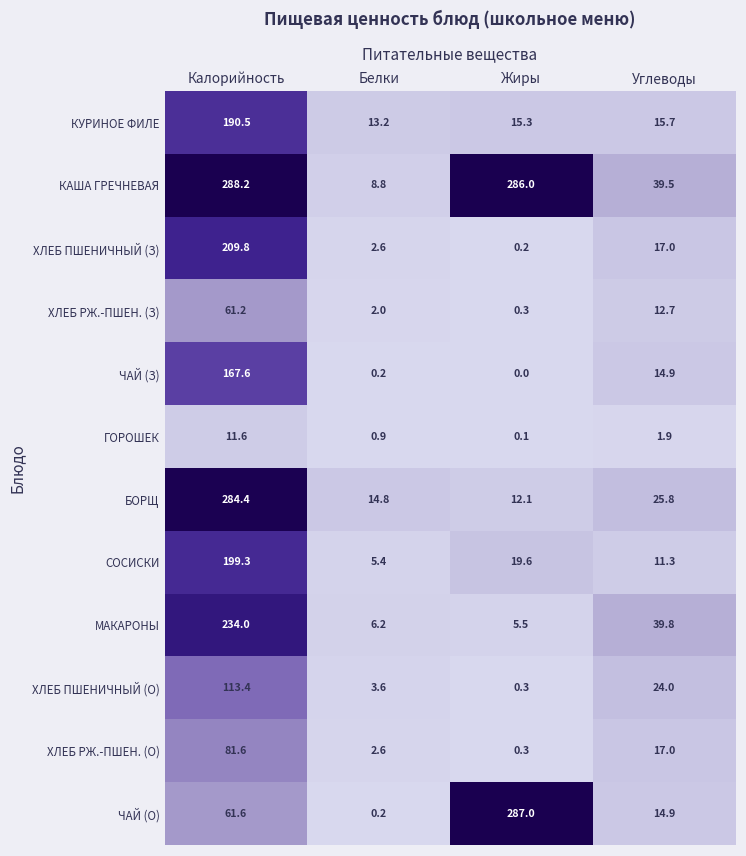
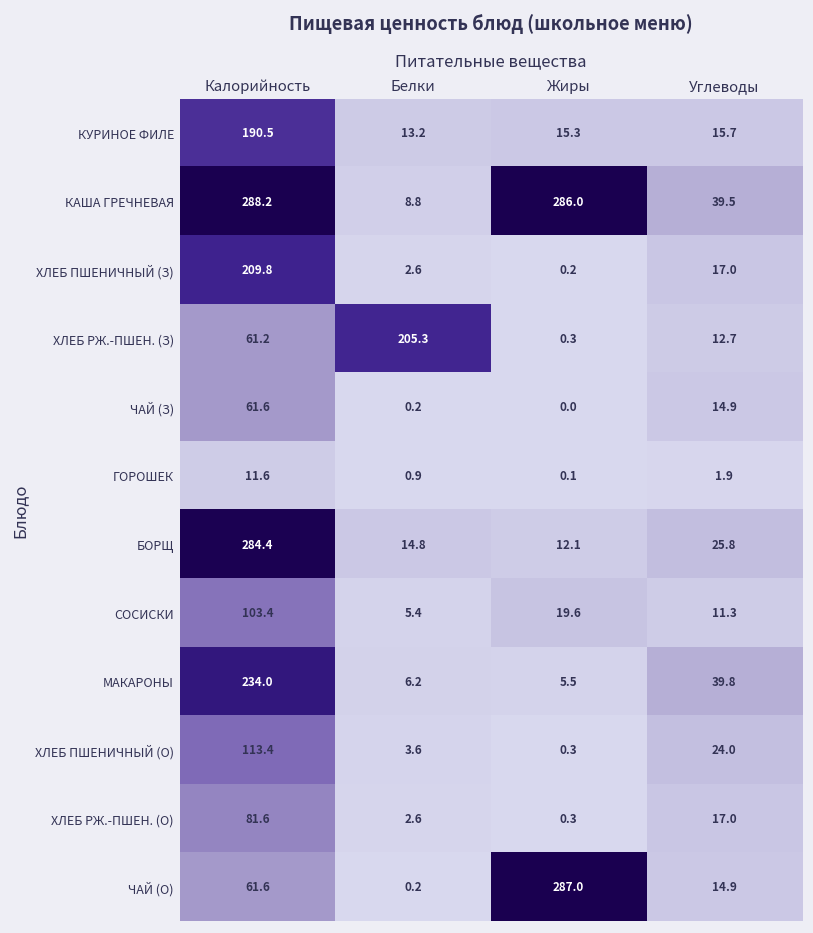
  {
    "КУРИНОЕ ФИЛЕ": {
      "Калорийность": 190.5,
      "Белки": 13.2,
      "Жиры": 15.3,
      "Углеводы": 15.7
    },
    "КАША ГРЕЧНЕВАЯ": {
      "Калорийность": 288.2,
      "Белки": 8.8,
      "Жиры": 286.0,
      "Углеводы": 39.5
    },
    "ХЛЕБ ПШЕНИЧНЫЙ (З)": {
      "Калорийность": 209.8,
      "Белки": 2.6,
      "Жиры": 0.2,
      "Углеводы": 17.0
    },
    "ХЛЕБ РЖ.-ПШЕН. (З)": {
      "Калорийность": 61.2,
-     "Белки": 2.0,
+     "Белки": 205.3,
      "Жиры": 0.3,
      "Углеводы": 12.7
    },
    "ЧАЙ (З)": {
-     "Калорийность": 167.6,
+     "Калорийность": 61.6,
      "Белки": 0.2,
      "Жиры": 0.0,
      "Углеводы": 14.9
    },
    "ГОРОШЕК": {
      "Калорийность": 11.6,
      "Белки": 0.9,
      "Жиры": 0.1,
      "Углеводы": 1.9
    },
    "БОРЩ": {
      "Калорийность": 284.4,
      "Белки": 14.8,
      "Жиры": 12.1,
      "Углеводы": 25.8
    },
    "СОСИСКИ": {
-     "Калорийность": 199.3,
+     "Калорийность": 103.4,
      "Белки": 5.4,
      "Жиры": 19.6,
      "Углеводы": 11.3
    },
    "МАКАРОНЫ": {
      "Калорийность": 234.0,
      "Белки": 6.2,
      "Жиры": 5.5,
      "Углеводы": 39.8
    },
    "ХЛЕБ ПШЕНИЧНЫЙ (О)": {
      "Калорийность": 113.4,
      "Белки": 3.6,
      "Жиры": 0.3,
      "Углеводы": 24.0
    },
    "ХЛЕБ РЖ.-ПШЕН. (О)": {
      "Калорийность": 81.6,
      "Белки": 2.6,
      "Жиры": 0.3,
      "Углеводы": 17.0
    },
    "ЧАЙ (О)": {
      "Калорийность": 61.6,
      "Белки": 0.2,
      "Жиры": 287.0,
      "Углеводы": 14.9
    }
  }
